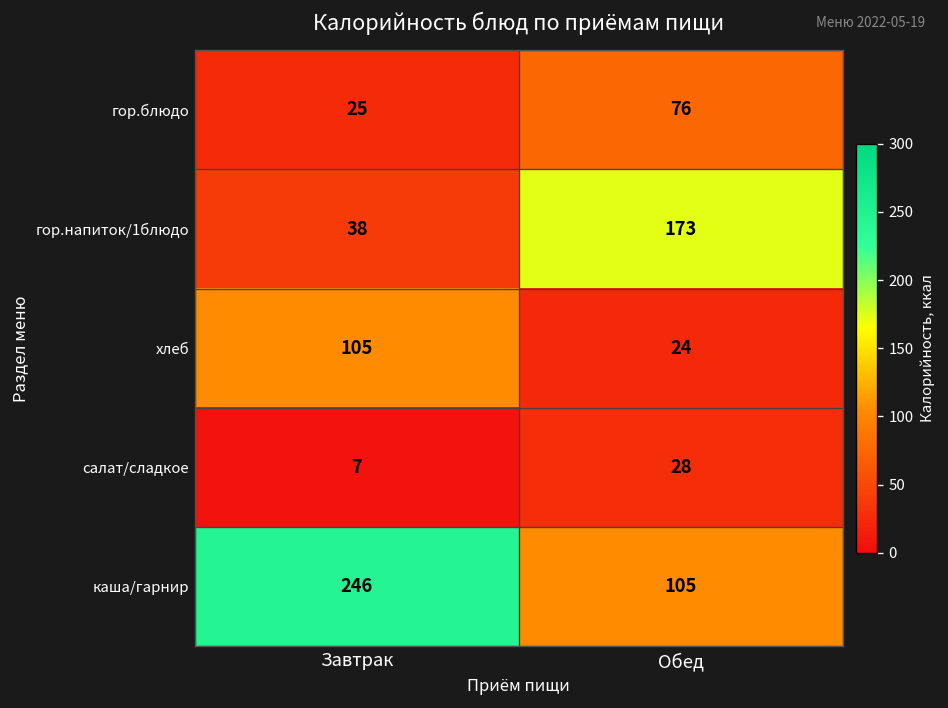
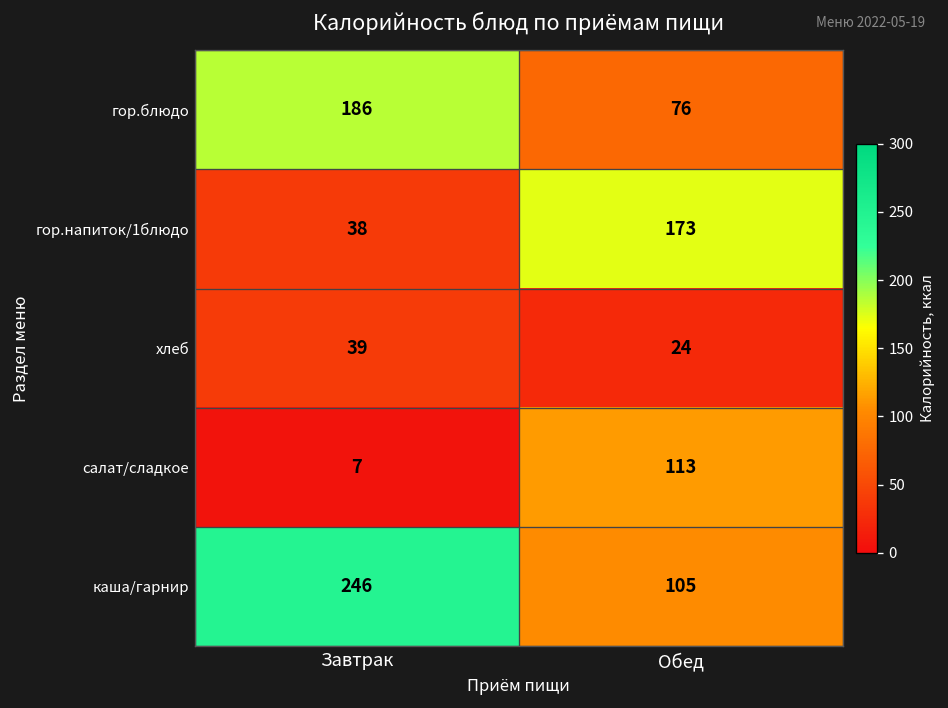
  {
    "гор.блюдо": {
-     "Завтрак": 25,
+     "Завтрак": 186,
      "Обед": 76
    },
    "гор.напиток/1блюдо": {
      "Завтрак": 38,
      "Обед": 173
    },
    "хлеб": {
-     "Завтрак": 105,
+     "Завтрак": 39,
      "Обед": 24
    },
    "салат/сладкое": {
      "Завтрак": 7,
-     "Обед": 28
+     "Обед": 113
    },
    "каша/гарнир": {
      "Завтрак": 246,
      "Обед": 105
    }
  }
